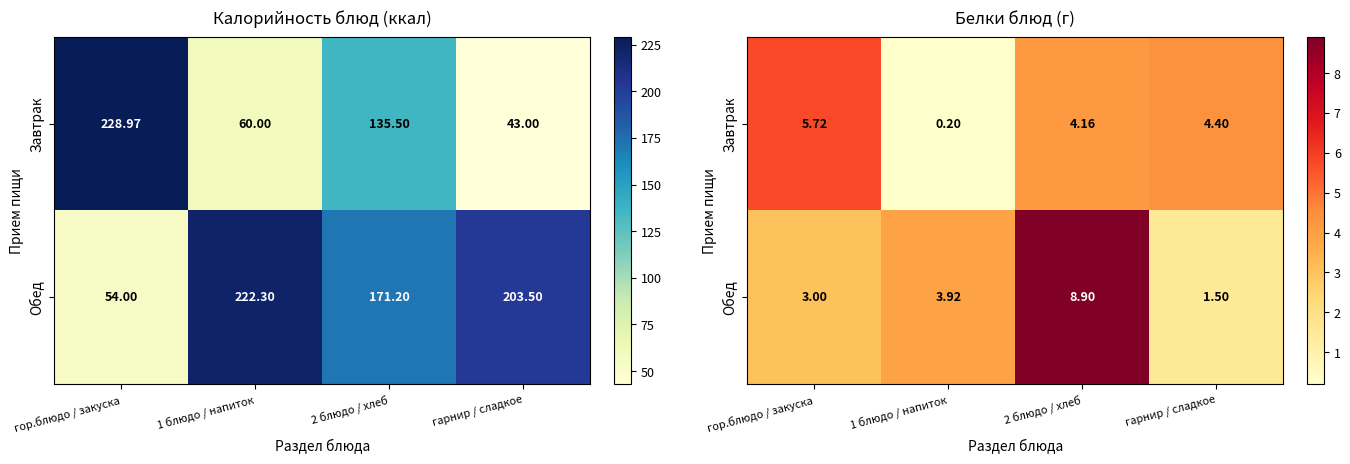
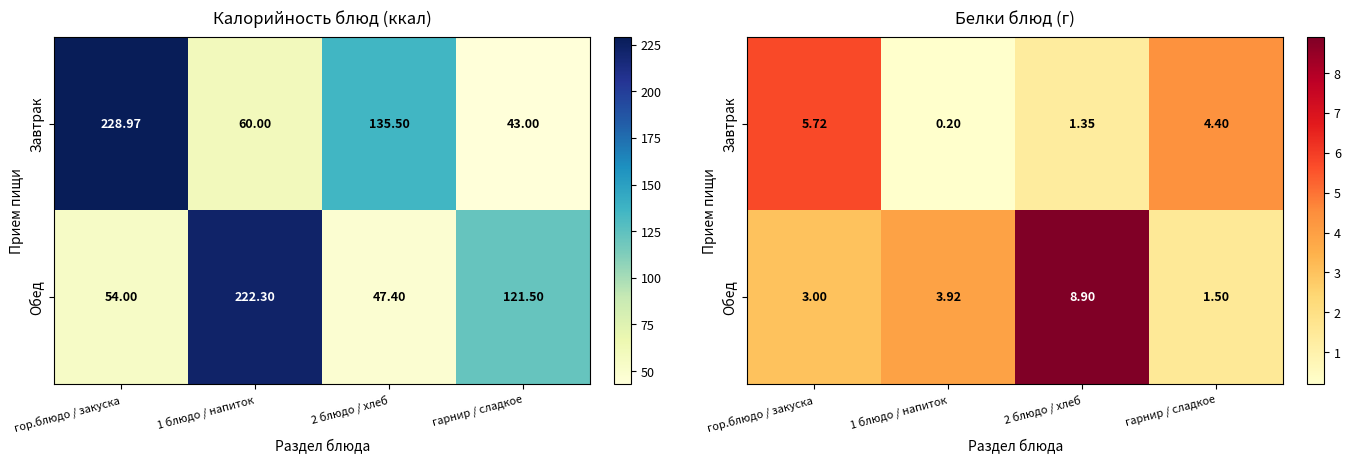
  {
    "Калорийность блюд (ккал)": {
      "Завтрак": {
        "гор.блюдо / закуска": 228.97,
        "1 блюдо / напиток": 60.00,
        "2 блюдо / хлеб": 135.50,
        "гарнир / сладкое": 43.00
      },
      "Обед": {
        "гор.блюдо / закуска": 54.00,
        "1 блюдо / напиток": 222.30,
-       "2 блюдо / хлеб": 171.20,
-       "гарнир / сладкое": 203.50
+       "2 блюдо / хлеб": 47.40,
+       "гарнир / сладкое": 121.50
      }
    },
    "Белки блюд (г)": {
      "Завтрак": {
        "гор.блюдо / закуска": 5.72,
        "1 блюдо / напиток": 0.20,
-       "2 блюдо / хлеб": 4.16,
+       "2 блюдо / хлеб": 1.35,
        "гарнир / сладкое": 4.40
      },
      "Обед": {
        "гор.блюдо / закуска": 3.00,
        "1 блюдо / напиток": 3.92,
        "2 блюдо / хлеб": 8.90,
        "гарнир / сладкое": 1.50
      }
    }
  }
